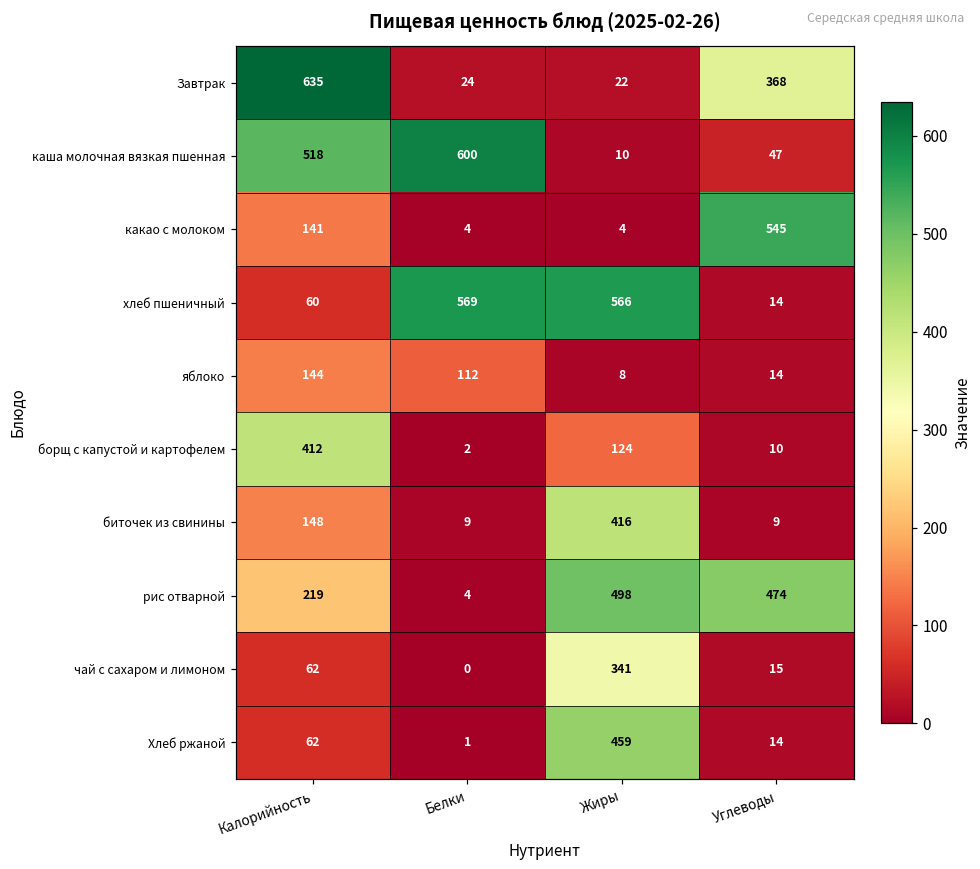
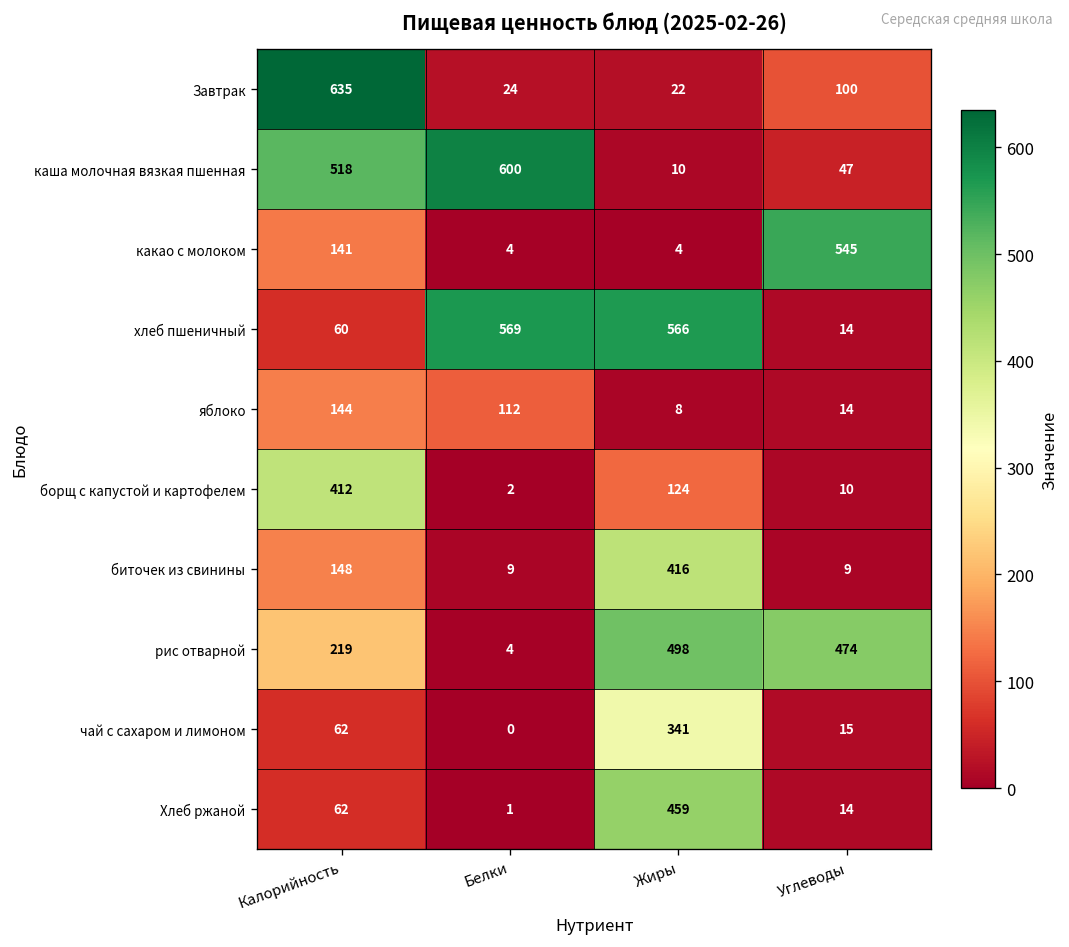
  {
    "Завтрак": {
      "Калорийность": 635,
      "Белки": 24,
      "Жиры": 22,
-     "Углеводы": 368
+     "Углеводы": 100
    },
    "каша молочная вязкая пшенная": {
      "Калорийность": 518,
      "Белки": 600,
      "Жиры": 10,
      "Углеводы": 47
    },
    "какао с молоком": {
      "Калорийность": 141,
      "Белки": 4,
      "Жиры": 4,
      "Углеводы": 545
    },
    "хлеб пшеничный": {
      "Калорийность": 60,
      "Белки": 569,
      "Жиры": 566,
      "Углеводы": 14
    },
    "яблоко": {
      "Калорийность": 144,
      "Белки": 112,
      "Жиры": 8,
      "Углеводы": 14
    },
    "борщ с капустой и картофелем": {
      "Калорийность": 412,
      "Белки": 2,
      "Жиры": 124,
      "Углеводы": 10
    },
    "биточек из свинины": {
      "Калорийность": 148,
      "Белки": 9,
      "Жиры": 416,
      "Углеводы": 9
    },
    "рис отварной": {
      "Калорийность": 219,
      "Белки": 4,
      "Жиры": 498,
      "Углеводы": 474
    },
    "чай с сахаром и лимоном": {
      "Калорийность": 62,
      "Белки": 0,
      "Жиры": 341,
      "Углеводы": 15
    },
    "Хлеб ржаной": {
      "Калорийность": 62,
      "Белки": 1,
      "Жиры": 459,
      "Углеводы": 14
    }
  }
